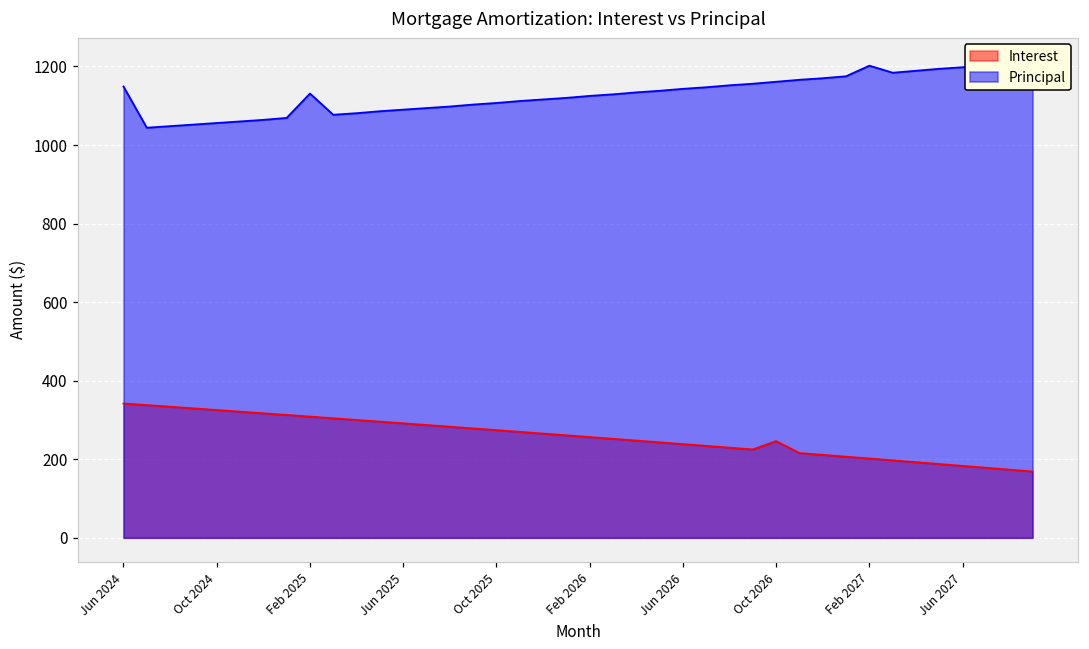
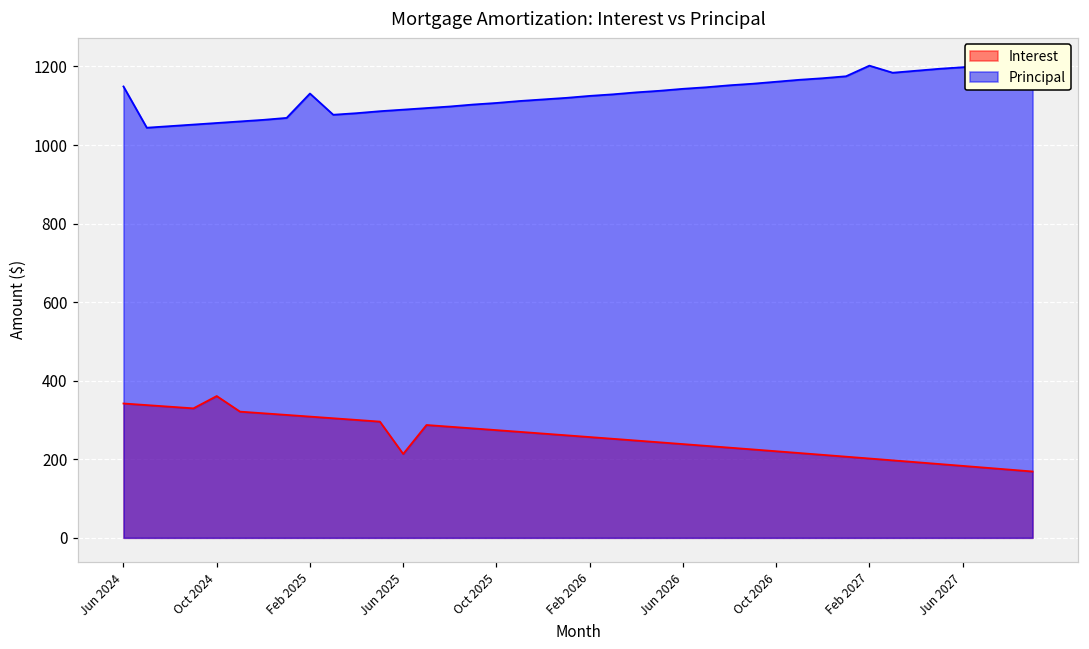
  {
    "Interest": {
      "Jun 2024": 340,
-     "Oct 2024": 330,
+     "Oct 2024": 360,
      "Feb 2025": 310,
-     "Jun 2025": 290,
+     "Jun 2025": 210,
      "Oct 2025": 270,
      "Feb 2026": 260,
      "Jun 2026": 240,
-     "Oct 2026": 250,
+     "Oct 2026": 220,
      "Feb 2027": 200,
      "Jun 2027": 180
    },
    "Principal": {
      "Jun 2024": 1150,
      "Oct 2024": 1060,
      "Feb 2025": 1130,
      "Jun 2025": 1090,
      "Oct 2025": 1110,
      "Feb 2026": 1130,
      "Jun 2026": 1140,
      "Oct 2026": 1160,
      "Feb 2027": 1200,
      "Jun 2027": 1200
    }
  }
